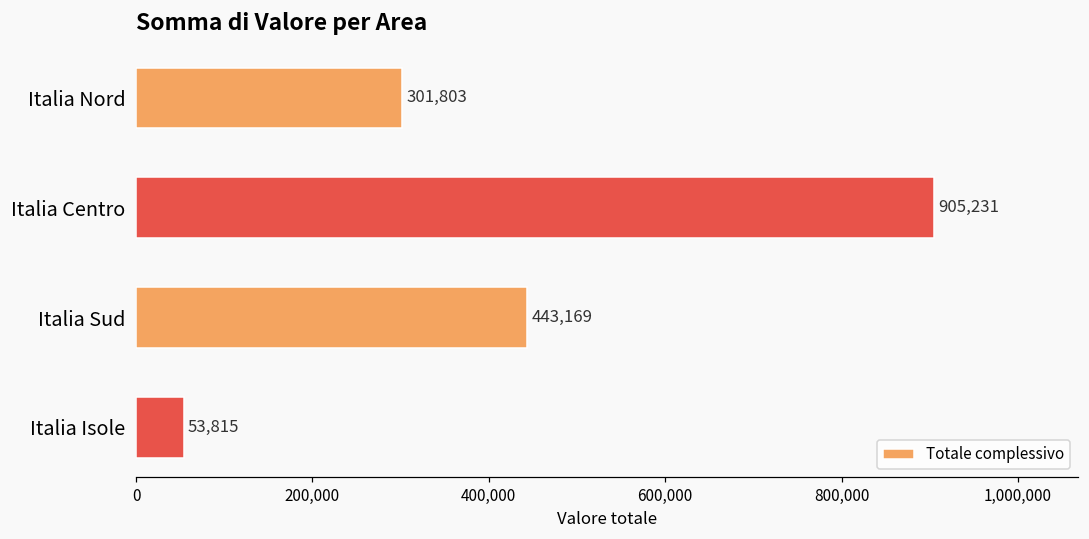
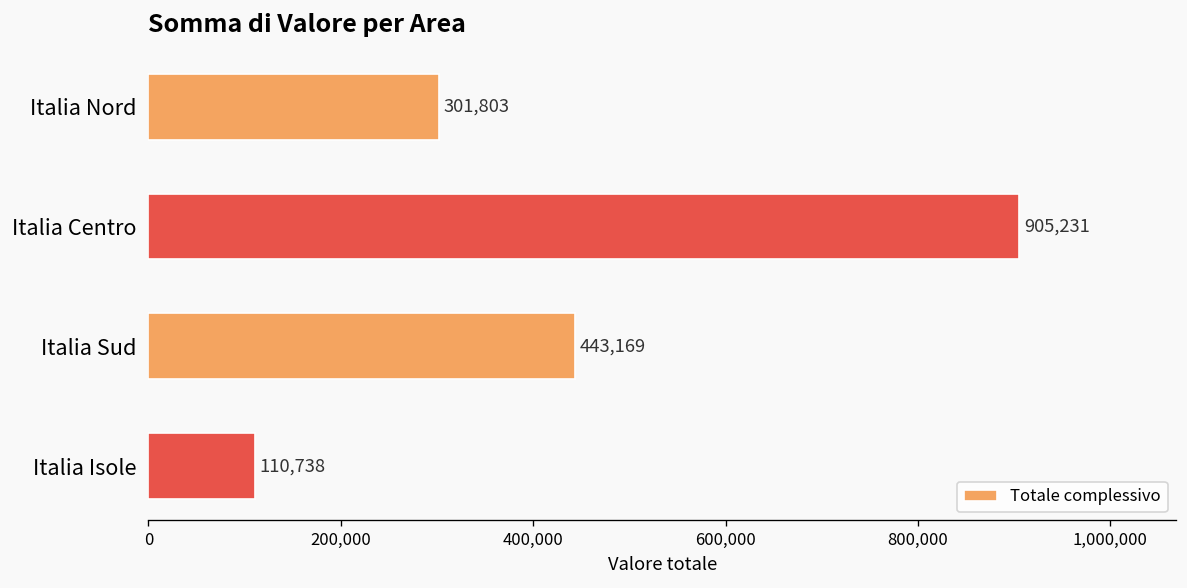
  {
    "Italia Nord": "301,803",
    "Italia Centro": "905,231",
    "Italia Sud": "443,169",
-   "Italia Isole": "53,815"
+   "Italia Isole": "110,738"
  }
